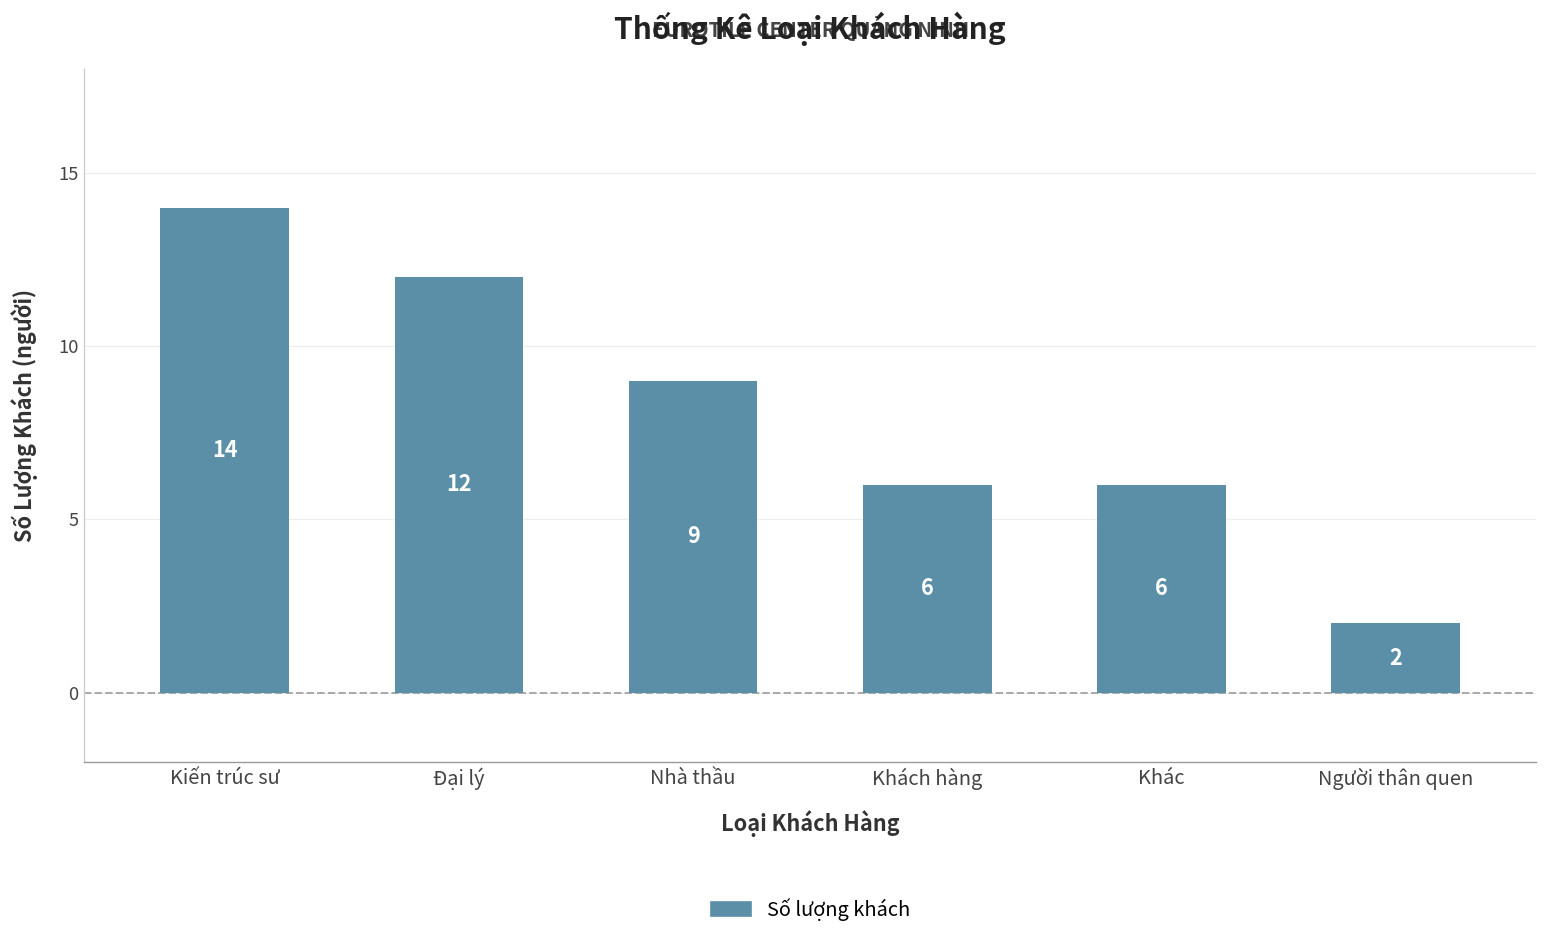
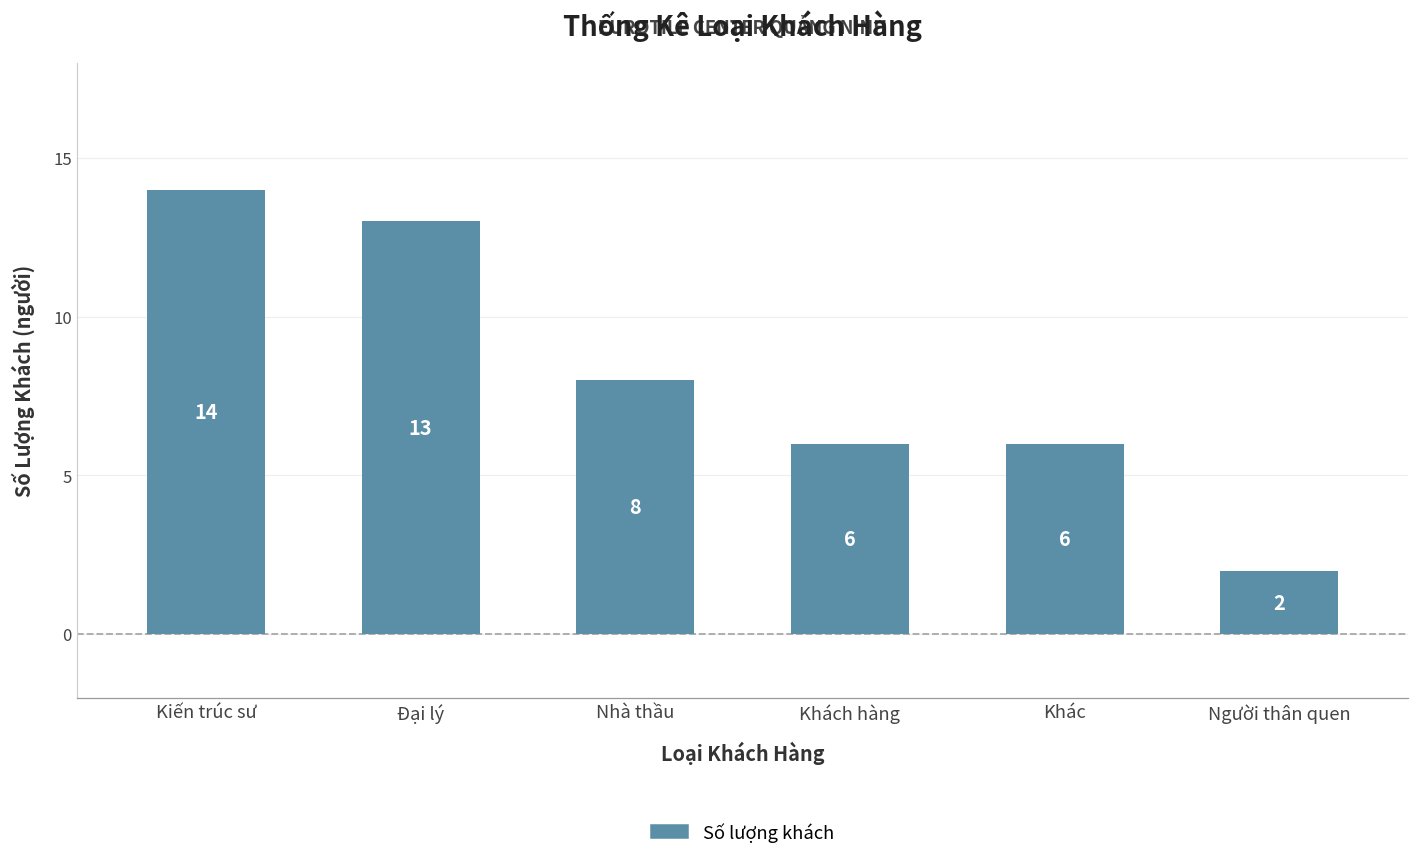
  {
    "Kiến trúc sư": 14,
-   "Đại lý": 12,
-   "Nhà thầu": 9,
+   "Đại lý": 13,
+   "Nhà thầu": 8,
    "Khách hàng": 6,
    "Khác": 6,
    "Người thân quen": 2
  }
